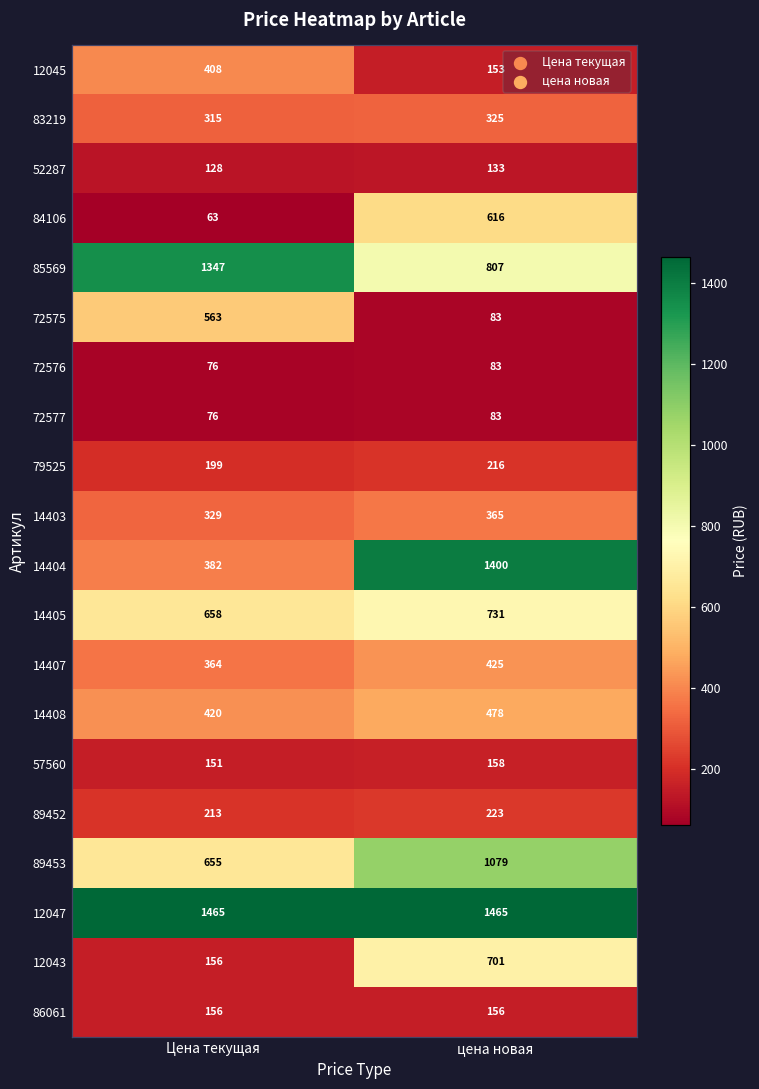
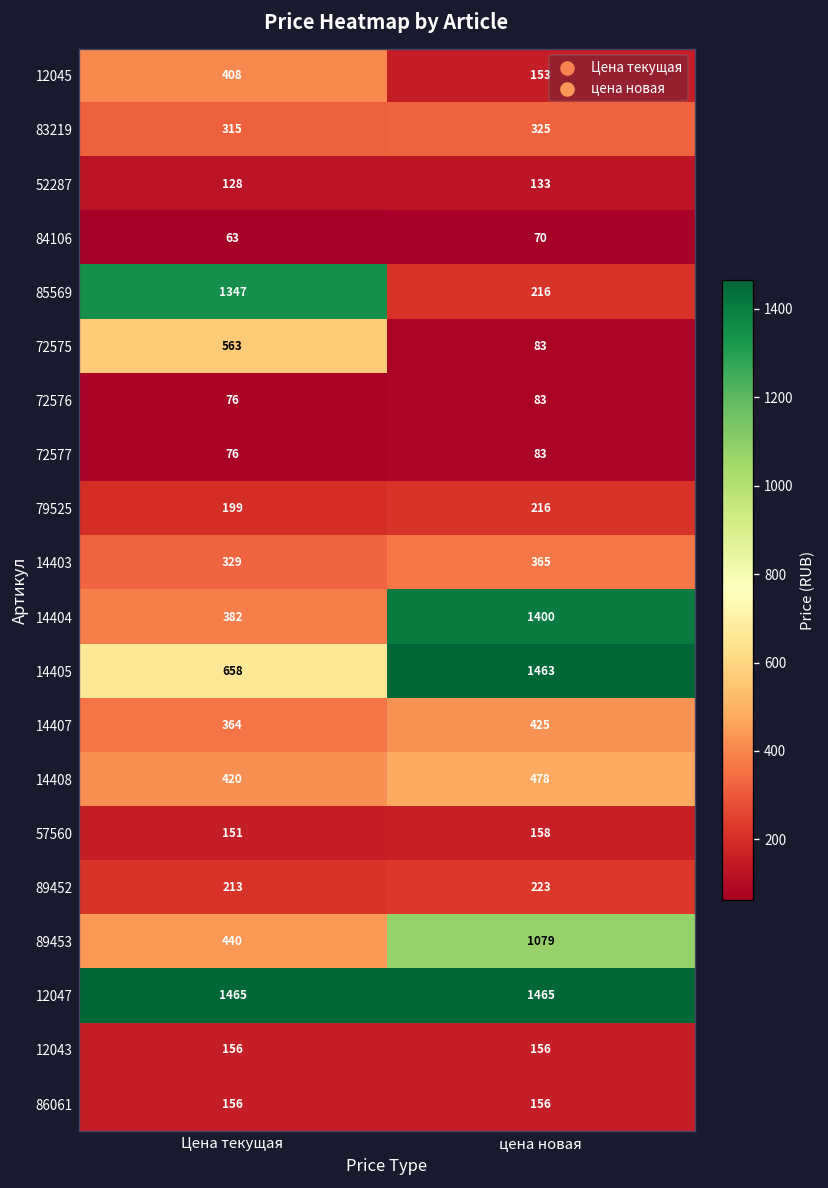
  {
    "12045": {
      "Цена текущая": 408
    },
    "83219": {
      "Цена текущая": 315,
      "цена новая": 325
    },
    "52287": {
      "Цена текущая": 128,
      "цена новая": 133
    },
    "84106": {
      "Цена текущая": 63,
-     "цена новая": 616
+     "цена новая": 70
    },
    "85569": {
      "Цена текущая": 1347,
-     "цена новая": 807
+     "цена новая": 216
    },
    "72575": {
      "Цена текущая": 563,
      "цена новая": 83
    },
    "72576": {
      "Цена текущая": 76,
      "цена новая": 83
    },
    "72577": {
      "Цена текущая": 76,
      "цена новая": 83
    },
    "79525": {
      "Цена текущая": 199,
      "цена новая": 216
    },
    "14403": {
      "Цена текущая": 329,
      "цена новая": 365
    },
    "14404": {
      "Цена текущая": 382,
      "цена новая": 1400
    },
    "14405": {
      "Цена текущая": 658,
-     "цена новая": 731
+     "цена новая": 1463
    },
    "14407": {
      "Цена текущая": 364,
      "цена новая": 425
    },
    "14408": {
      "Цена текущая": 420,
      "цена новая": 478
    },
    "57560": {
      "Цена текущая": 151,
      "цена новая": 158
    },
    "89452": {
      "Цена текущая": 213,
      "цена новая": 223
    },
    "89453": {
-     "Цена текущая": 655,
+     "Цена текущая": 440,
      "цена новая": 1079
    },
    "12047": {
      "Цена текущая": 1465,
      "цена новая": 1465
    },
    "12043": {
      "Цена текущая": 156,
-     "цена новая": 701
+     "цена новая": 156
    },
    "86061": {
      "Цена текущая": 156,
      "цена новая": 156
    }
  }
